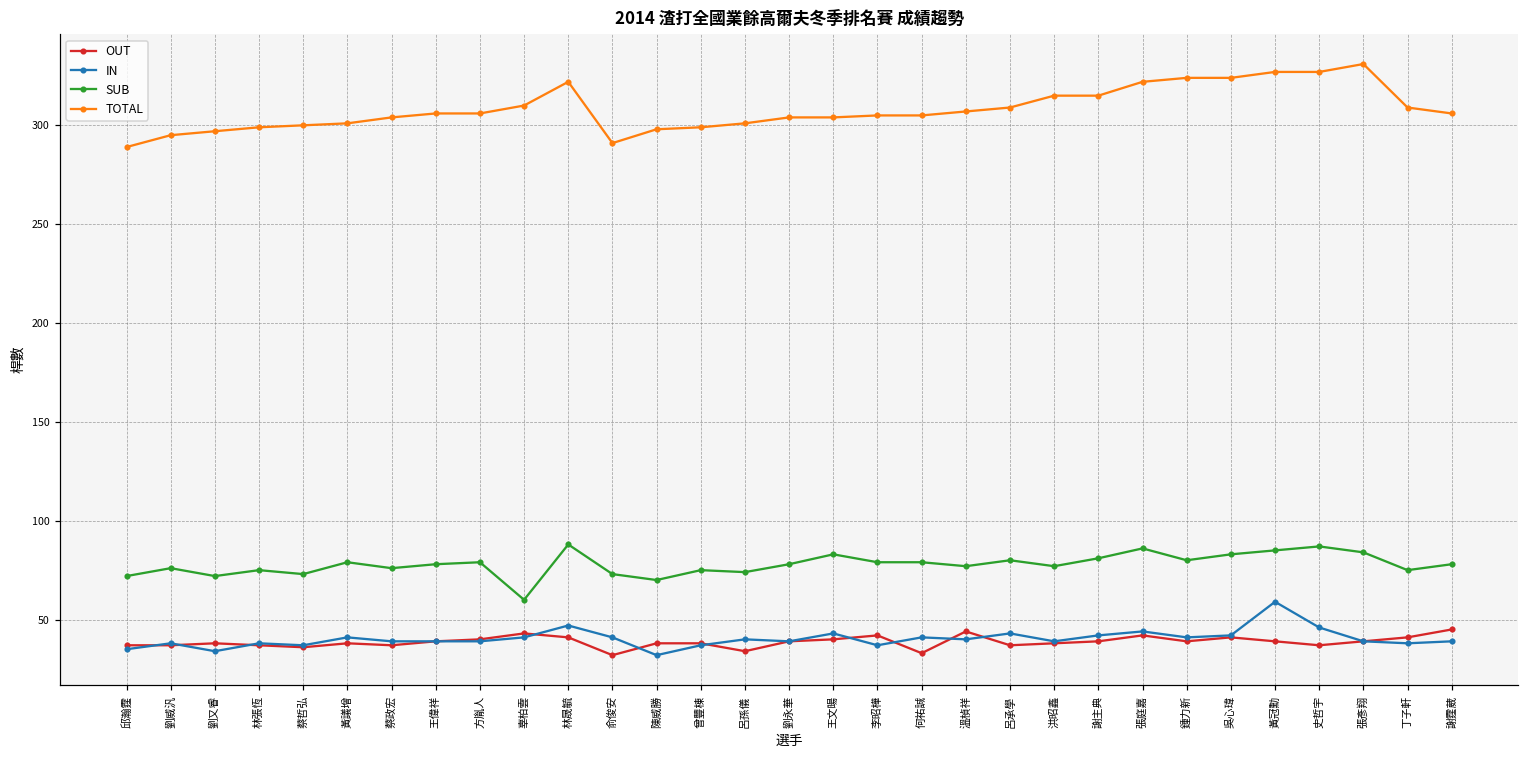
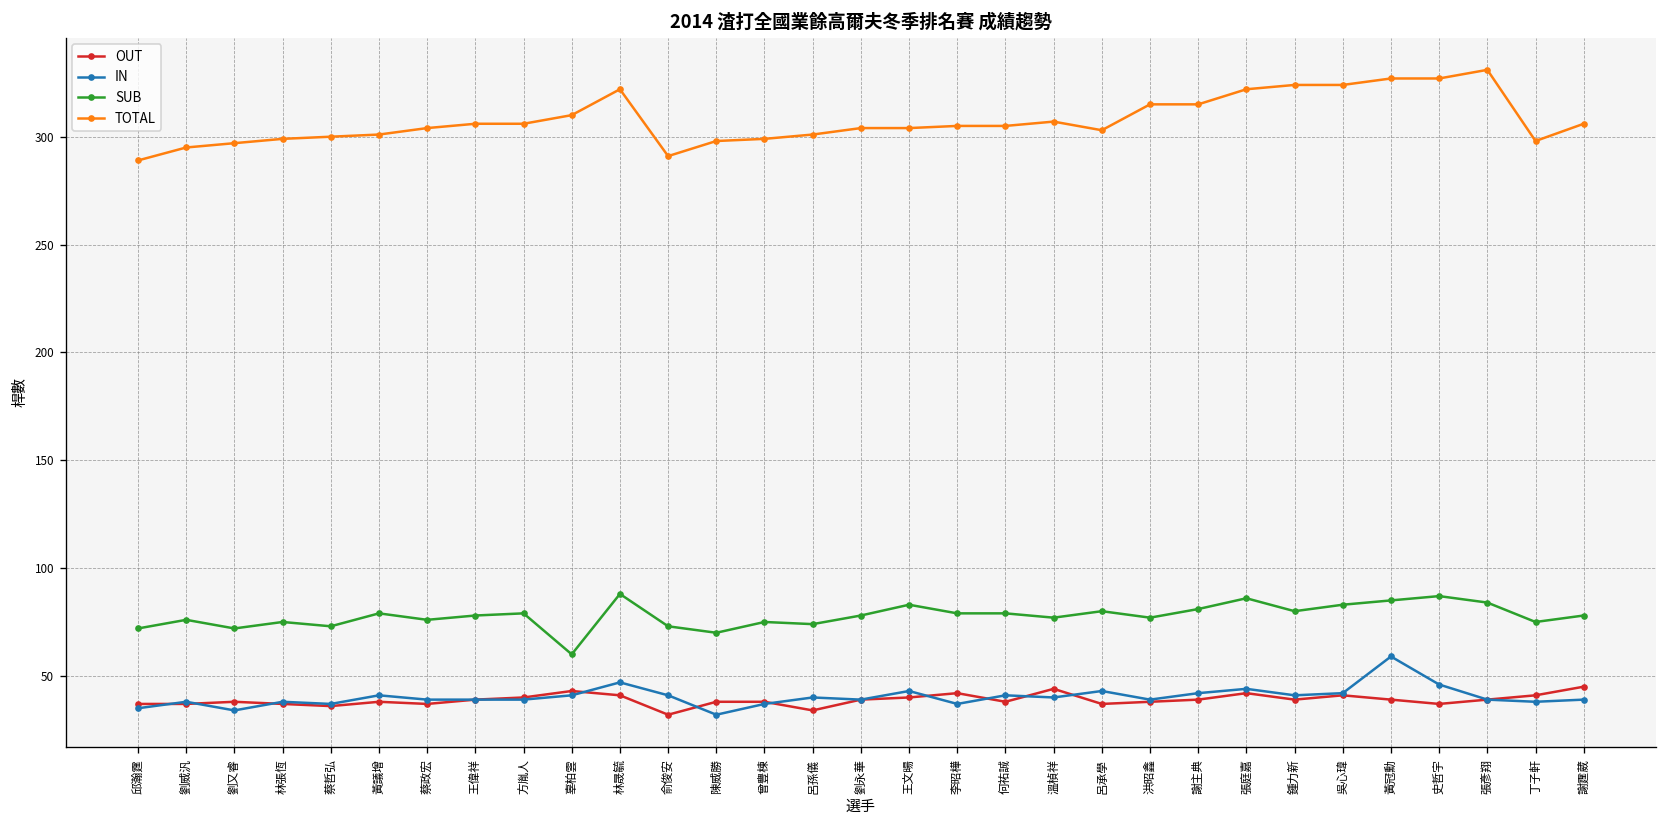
  {
    "OUT": {
      "邱瀚霆": 37,
      "劉又睿": 38,
      "黃議增": 38,
      "蔡政宏": 37,
      "辜柏雲": 43,
      "林晟毓": 41,
      "俞俊安": 32,
      "陳威勝": 38,
      "呂孫儀": 34,
      "王文暘": 40,
      "李昭樺": 42,
-     "何祐誠": 33,
+     "何祐誠": 38,
      "溫楨祥": 44,
      "呂承學": 37,
      "謝主典": 39,
      "張庭嘉": 42,
      "鍾力新": 39,
      "黃冠勳": 39,
      "史哲宇": 37,
      "丁子軒": 41,
      "謝霆葳": 45
    },
    "IN": {
      "邱瀚霆": 35,
      "劉又睿": 34,
      "黃議增": 41,
      "蔡政宏": 39,
      "辜柏雲": 41,
      "林晟毓": 47,
      "俞俊安": 41,
      "陳威勝": 32,
      "呂孫儀": 40,
      "王文暘": 43,
      "李昭樺": 37,
      "何祐誠": 41,
      "溫楨祥": 40,
      "呂承學": 43,
      "謝主典": 42,
      "張庭嘉": 44,
      "鍾力新": 41,
      "黃冠勳": 59,
      "史哲宇": 46,
      "丁子軒": 38,
      "謝霆葳": 39
    },
    "SUB": {
      "邱瀚霆": 72,
      "劉威汎": 76,
      "劉又睿": 72,
      "林張恆": 75,
      "蔡哲弘": 73,
      "黃議增": 79,
      "蔡政宏": 76,
      "王偉祥": 78,
      "方胤人": 79,
      "辜柏雲": 60,
      "林晟毓": 88,
      "俞俊安": 73,
      "陳威勝": 70,
      "曾豐棟": 75,
      "呂孫儀": 74,
      "劉永華": 78,
      "王文暘": 83,
      "李昭樺": 79,
      "何祐誠": 79,
      "溫楨祥": 77,
      "呂承學": 80,
      "洪昭鑫": 77,
      "謝主典": 81,
      "張庭嘉": 86,
      "鍾力新": 80,
      "吳心瑋": 83,
      "黃冠勳": 85,
      "史哲宇": 87,
      "張彥翔": 84,
      "丁子軒": 75,
      "謝霆葳": 78
    },
    "TOTAL": {
      "邱瀚霆": 289,
      "劉威汎": 295,
      "劉又睿": 297,
      "林張恆": 299,
      "蔡哲弘": 300,
      "黃議增": 301,
      "蔡政宏": 304,
      "王偉祥": 306,
      "方胤人": 306,
      "辜柏雲": 310,
      "林晟毓": 322,
      "俞俊安": 291,
      "陳威勝": 298,
      "曾豐棟": 299,
      "呂孫儀": 301,
      "劉永華": 304,
      "王文暘": 304,
      "李昭樺": 305,
      "何祐誠": 305,
      "溫楨祥": 307,
-     "呂承學": 309,
+     "呂承學": 303,
      "洪昭鑫": 315,
      "謝主典": 315,
      "張庭嘉": 322,
      "鍾力新": 324,
      "吳心瑋": 324,
      "黃冠勳": 327,
      "史哲宇": 327,
      "張彥翔": 331,
-     "丁子軒": 309,
+     "丁子軒": 298,
      "謝霆葳": 306
    }
  }
